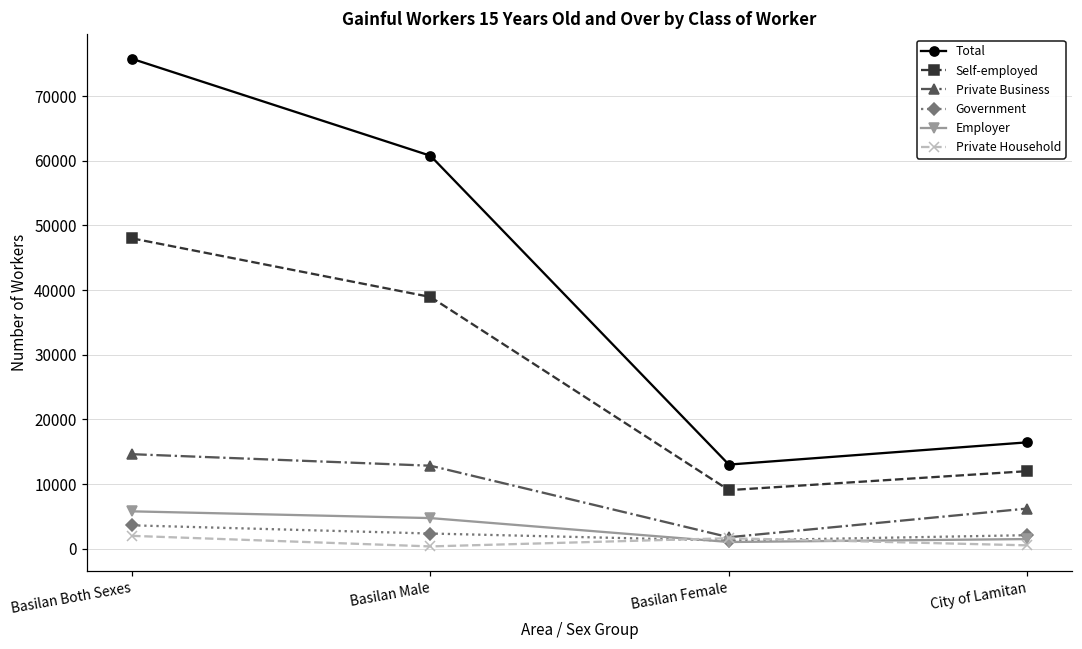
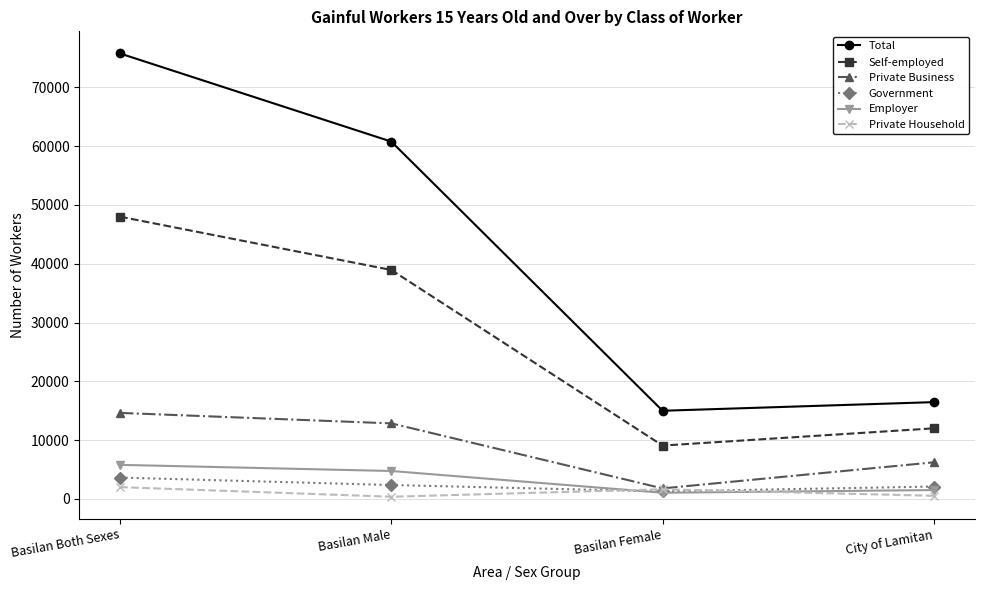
  {
    "Total": {
      "Basilan Both Sexes": 76000,
      "Basilan Male": 61000,
-     "Basilan Female": 13000,
+     "Basilan Female": 15000,
      "City of Lamitan": 16000
    }
  }
